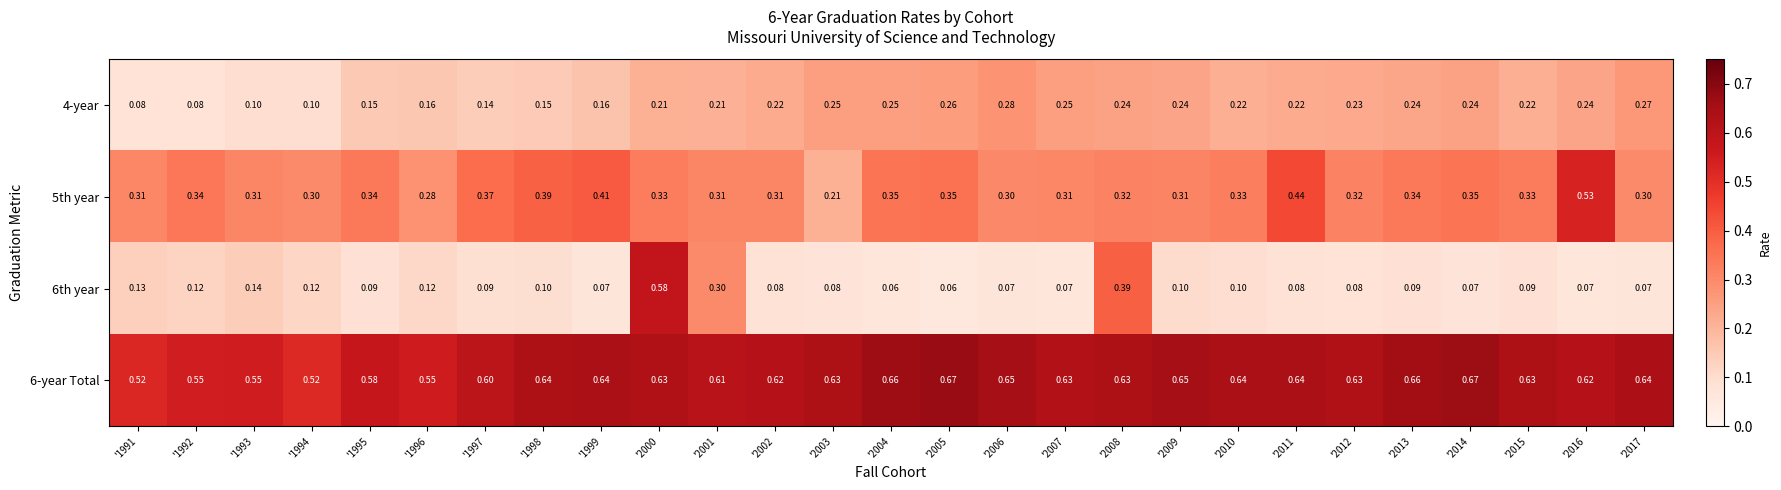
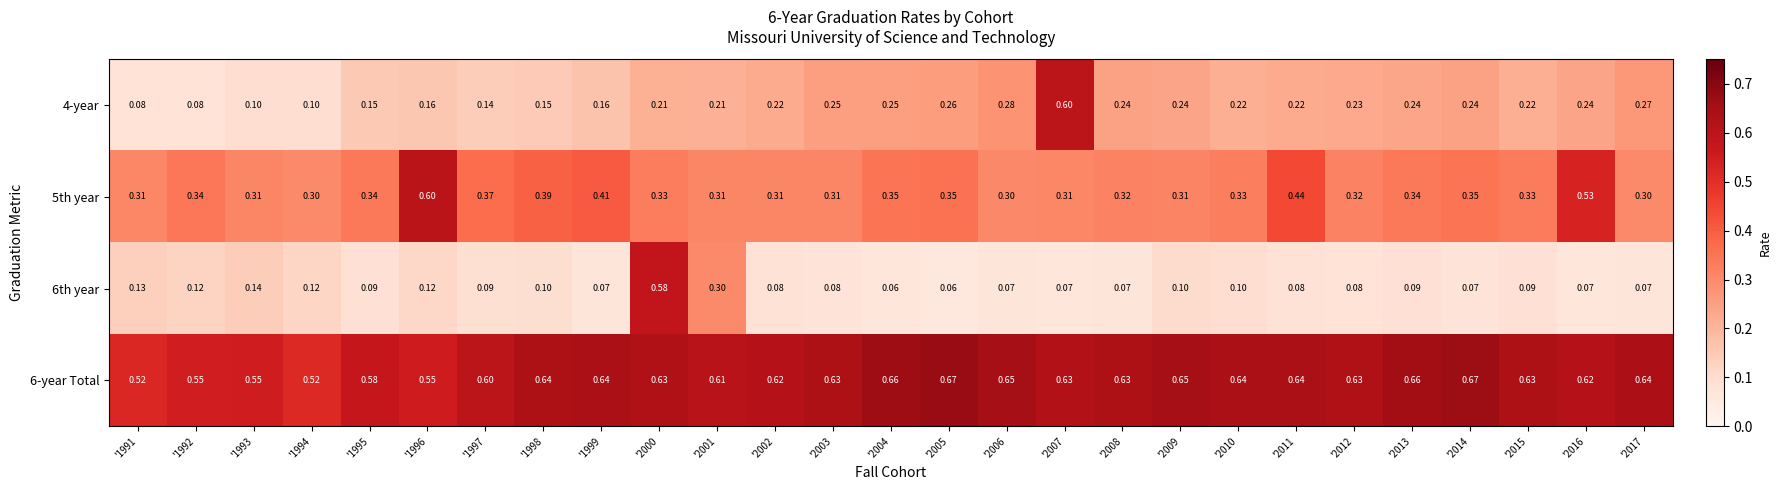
  {
    "4-year": {
      "'1991": 0.08,
      "'1992": 0.08,
      "'1993": 0.10,
      "'1994": 0.10,
      "'1995": 0.15,
      "'1996": 0.16,
      "'1997": 0.14,
      "'1998": 0.15,
      "'1999": 0.16,
      "'2000": 0.21,
      "'2001": 0.21,
      "'2002": 0.22,
      "'2003": 0.25,
      "'2004": 0.25,
      "'2005": 0.26,
      "'2006": 0.28,
-     "'2007": 0.25,
+     "'2007": 0.60,
      "'2008": 0.24,
      "'2009": 0.24,
      "'2010": 0.22,
      "'2011": 0.22,
      "'2012": 0.23,
      "'2013": 0.24,
      "'2014": 0.24,
      "'2015": 0.22,
      "'2016": 0.24,
      "'2017": 0.27
    },
    "5th year": {
      "'1991": 0.31,
      "'1992": 0.34,
      "'1993": 0.31,
      "'1994": 0.30,
      "'1995": 0.34,
-     "'1996": 0.28,
+     "'1996": 0.60,
      "'1997": 0.37,
      "'1998": 0.39,
      "'1999": 0.41,
      "'2000": 0.33,
      "'2001": 0.31,
      "'2002": 0.31,
-     "'2003": 0.21,
+     "'2003": 0.31,
      "'2004": 0.35,
      "'2005": 0.35,
      "'2006": 0.30,
      "'2007": 0.31,
      "'2008": 0.32,
      "'2009": 0.31,
      "'2010": 0.33,
      "'2011": 0.44,
      "'2012": 0.32,
      "'2013": 0.34,
      "'2014": 0.35,
      "'2015": 0.33,
      "'2016": 0.53,
      "'2017": 0.30
    },
    "6th year": {
      "'1991": 0.13,
      "'1992": 0.12,
      "'1993": 0.14,
      "'1994": 0.12,
      "'1995": 0.09,
      "'1996": 0.12,
      "'1997": 0.09,
      "'1998": 0.10,
      "'1999": 0.07,
      "'2000": 0.58,
      "'2001": 0.30,
      "'2002": 0.08,
      "'2003": 0.08,
      "'2004": 0.06,
      "'2005": 0.06,
      "'2006": 0.07,
      "'2007": 0.07,
-     "'2008": 0.39,
+     "'2008": 0.07,
      "'2009": 0.10,
      "'2010": 0.10,
      "'2011": 0.08,
      "'2012": 0.08,
      "'2013": 0.09,
      "'2014": 0.07,
      "'2015": 0.09,
      "'2016": 0.07,
      "'2017": 0.07
    },
    "6-year Total": {
      "'1991": 0.52,
      "'1992": 0.55,
      "'1993": 0.55,
      "'1994": 0.52,
      "'1995": 0.58,
      "'1996": 0.55,
      "'1997": 0.60,
      "'1998": 0.64,
      "'1999": 0.64,
      "'2000": 0.63,
      "'2001": 0.61,
      "'2002": 0.62,
      "'2003": 0.63,
      "'2004": 0.66,
      "'2005": 0.67,
      "'2006": 0.65,
      "'2007": 0.63,
      "'2008": 0.63,
      "'2009": 0.65,
      "'2010": 0.64,
      "'2011": 0.64,
      "'2012": 0.63,
      "'2013": 0.66,
      "'2014": 0.67,
      "'2015": 0.63,
      "'2016": 0.62,
      "'2017": 0.64
    }
  }
